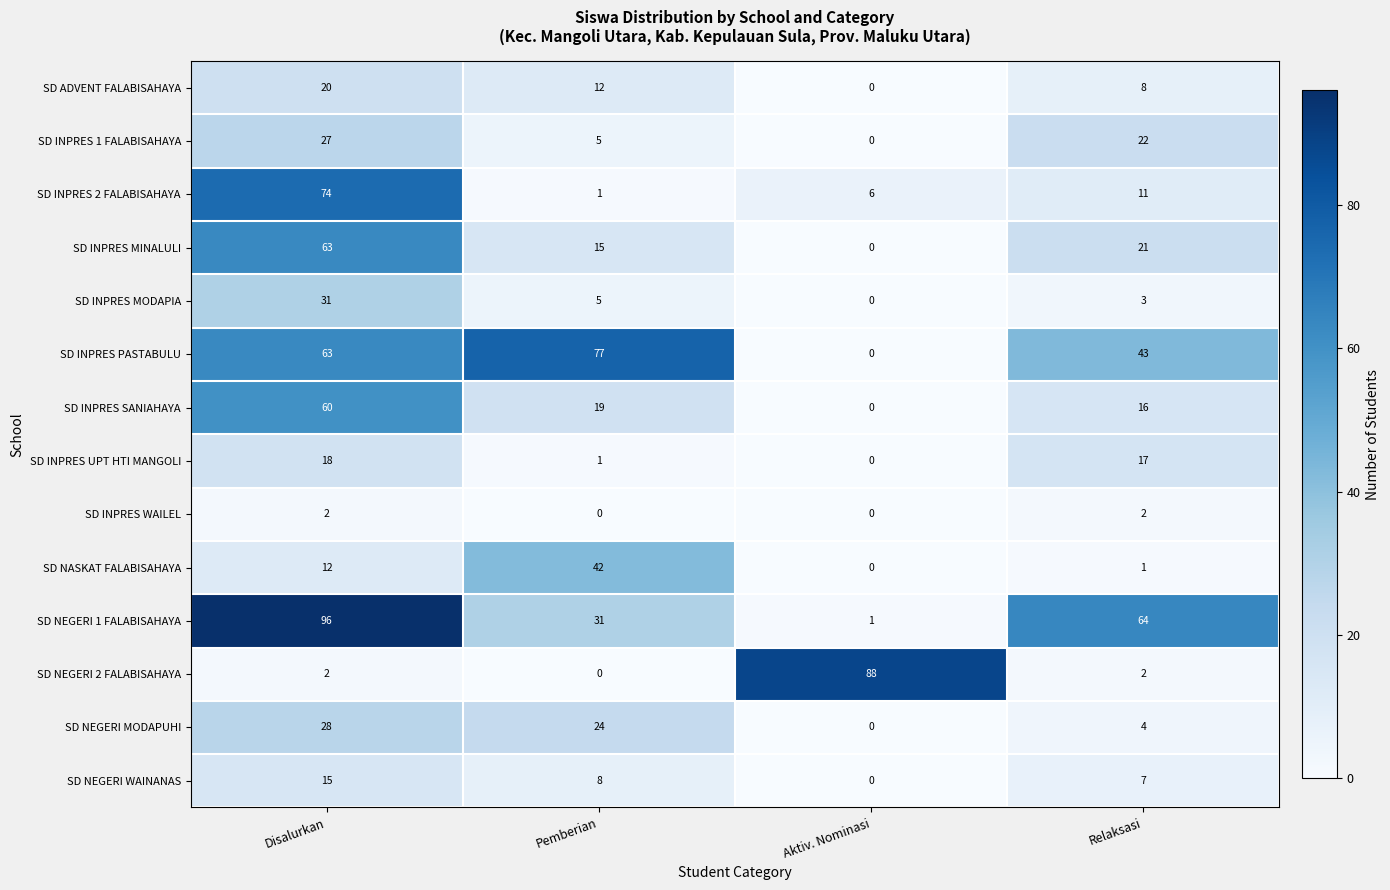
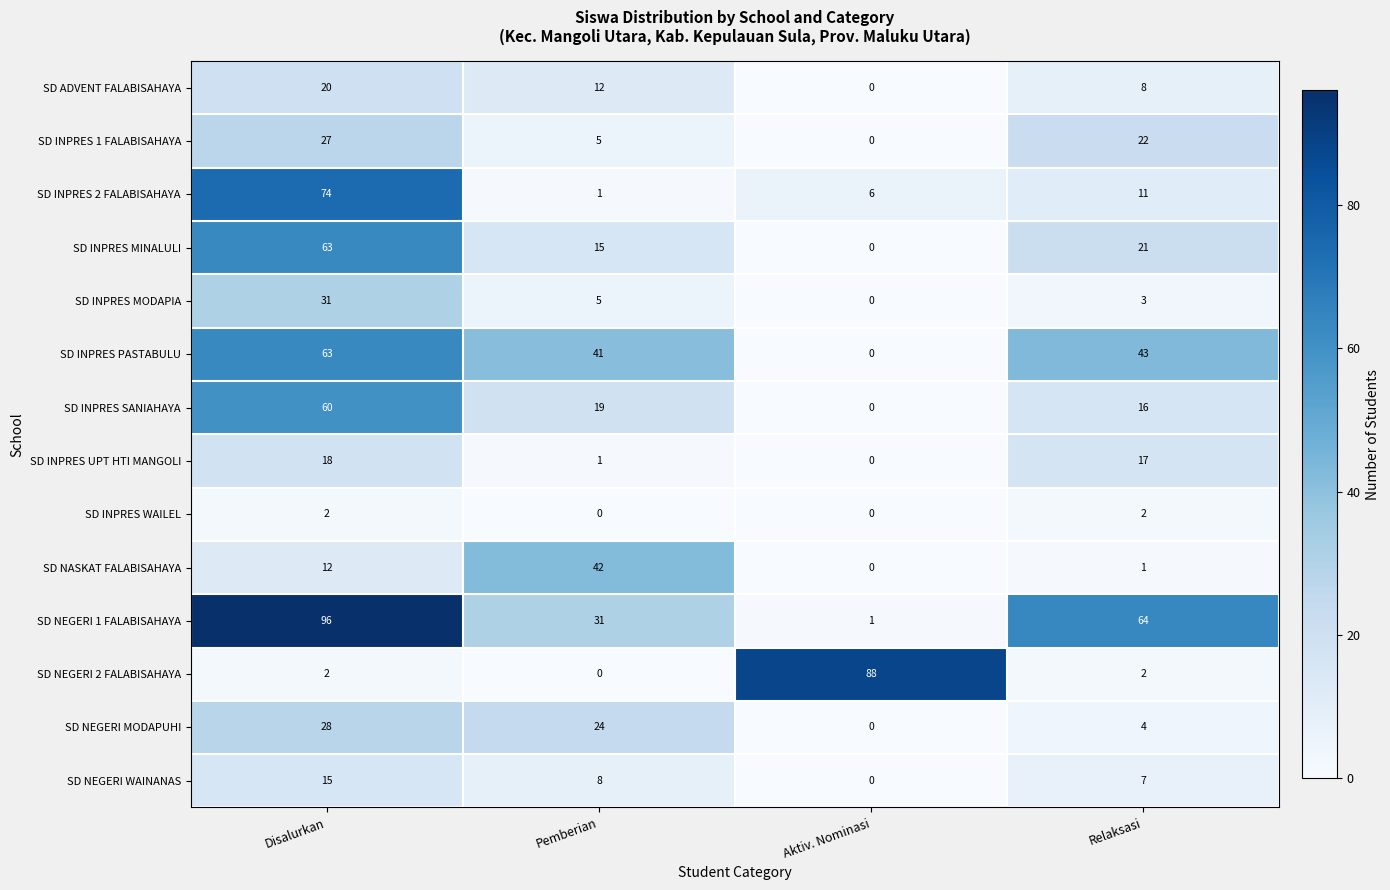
  {
    "SD ADVENT FALABISAHAYA": {
      "Disalurkan": 20,
      "Pemberian": 12,
      "Aktiv. Nominasi": 0,
      "Relaksasi": 8
    },
    "SD INPRES 1 FALABISAHAYA": {
      "Disalurkan": 27,
      "Pemberian": 5,
      "Aktiv. Nominasi": 0,
      "Relaksasi": 22
    },
    "SD INPRES 2 FALABISAHAYA": {
      "Disalurkan": 74,
      "Pemberian": 1,
      "Aktiv. Nominasi": 6,
      "Relaksasi": 11
    },
    "SD INPRES MINALULI": {
      "Disalurkan": 63,
      "Pemberian": 15,
      "Aktiv. Nominasi": 0,
      "Relaksasi": 21
    },
    "SD INPRES MODAPIA": {
      "Disalurkan": 31,
      "Pemberian": 5,
      "Aktiv. Nominasi": 0,
      "Relaksasi": 3
    },
    "SD INPRES PASTABULU": {
      "Disalurkan": 63,
-     "Pemberian": 77,
+     "Pemberian": 41,
      "Aktiv. Nominasi": 0,
      "Relaksasi": 43
    },
    "SD INPRES SANIAHAYA": {
      "Disalurkan": 60,
      "Pemberian": 19,
      "Aktiv. Nominasi": 0,
      "Relaksasi": 16
    },
    "SD INPRES UPT HTI MANGOLI": {
      "Disalurkan": 18,
      "Pemberian": 1,
      "Aktiv. Nominasi": 0,
      "Relaksasi": 17
    },
    "SD INPRES WAILEL": {
      "Disalurkan": 2,
      "Pemberian": 0,
      "Aktiv. Nominasi": 0,
      "Relaksasi": 2
    },
    "SD NASKAT FALABISAHAYA": {
      "Disalurkan": 12,
      "Pemberian": 42,
      "Aktiv. Nominasi": 0,
      "Relaksasi": 1
    },
    "SD NEGERI 1 FALABISAHAYA": {
      "Disalurkan": 96,
      "Pemberian": 31,
      "Aktiv. Nominasi": 1,
      "Relaksasi": 64
    },
    "SD NEGERI 2 FALABISAHAYA": {
      "Disalurkan": 2,
      "Pemberian": 0,
      "Aktiv. Nominasi": 88,
      "Relaksasi": 2
    },
    "SD NEGERI MODAPUHI": {
      "Disalurkan": 28,
      "Pemberian": 24,
      "Aktiv. Nominasi": 0,
      "Relaksasi": 4
    },
    "SD NEGERI WAINANAS": {
      "Disalurkan": 15,
      "Pemberian": 8,
      "Aktiv. Nominasi": 0,
      "Relaksasi": 7
    }
  }
